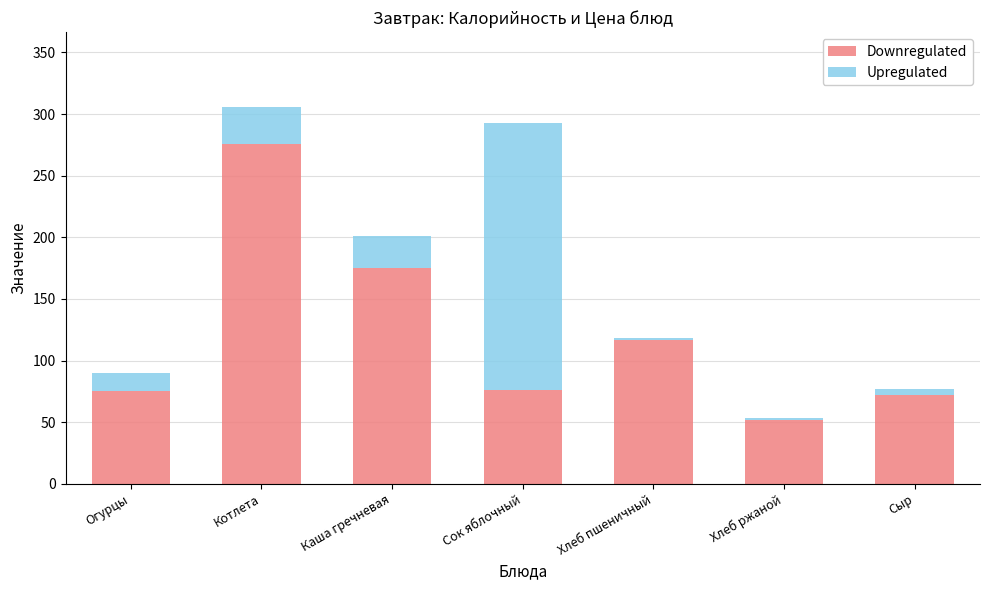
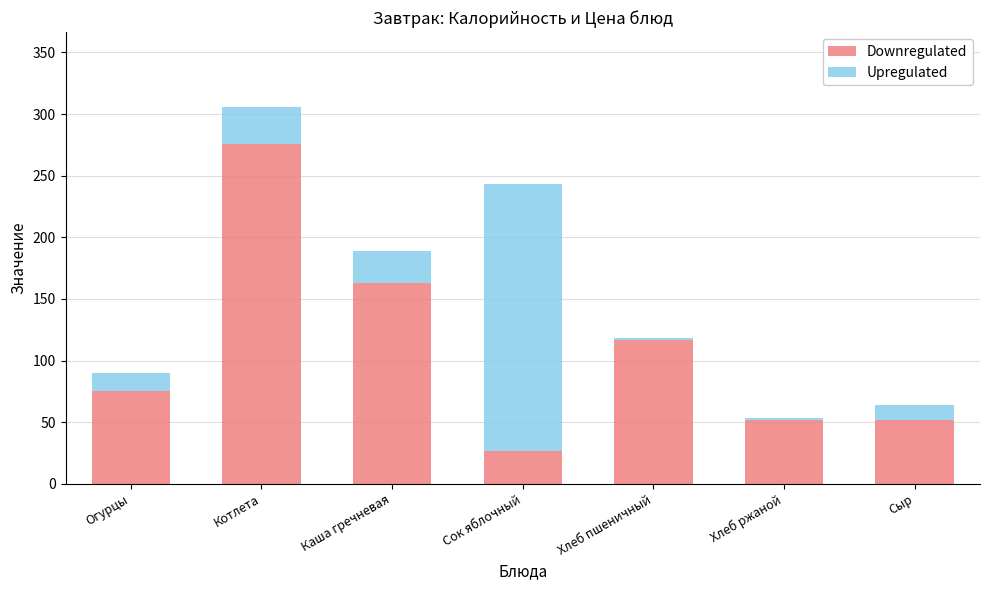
  {
    "Downregulated": {
      "Огурцы": 75,
      "Котлета": 275,
-     "Каша гречневая": 175,
-     "Сок яблочный": 76,
+     "Каша гречневая": 163,
+     "Сок яблочный": 27,
      "Хлеб пшеничный": 117,
      "Хлеб ржаной": 52,
-     "Сыр": 72
+     "Сыр": 52
    },
    "Upregulated": {
      "Огурцы": 15,
      "Котлета": 30,
      "Каша гречневая": 26,
      "Сок яблочный": 217,
-     "Сыр": 5
+     "Сыр": 12
    }
  }
